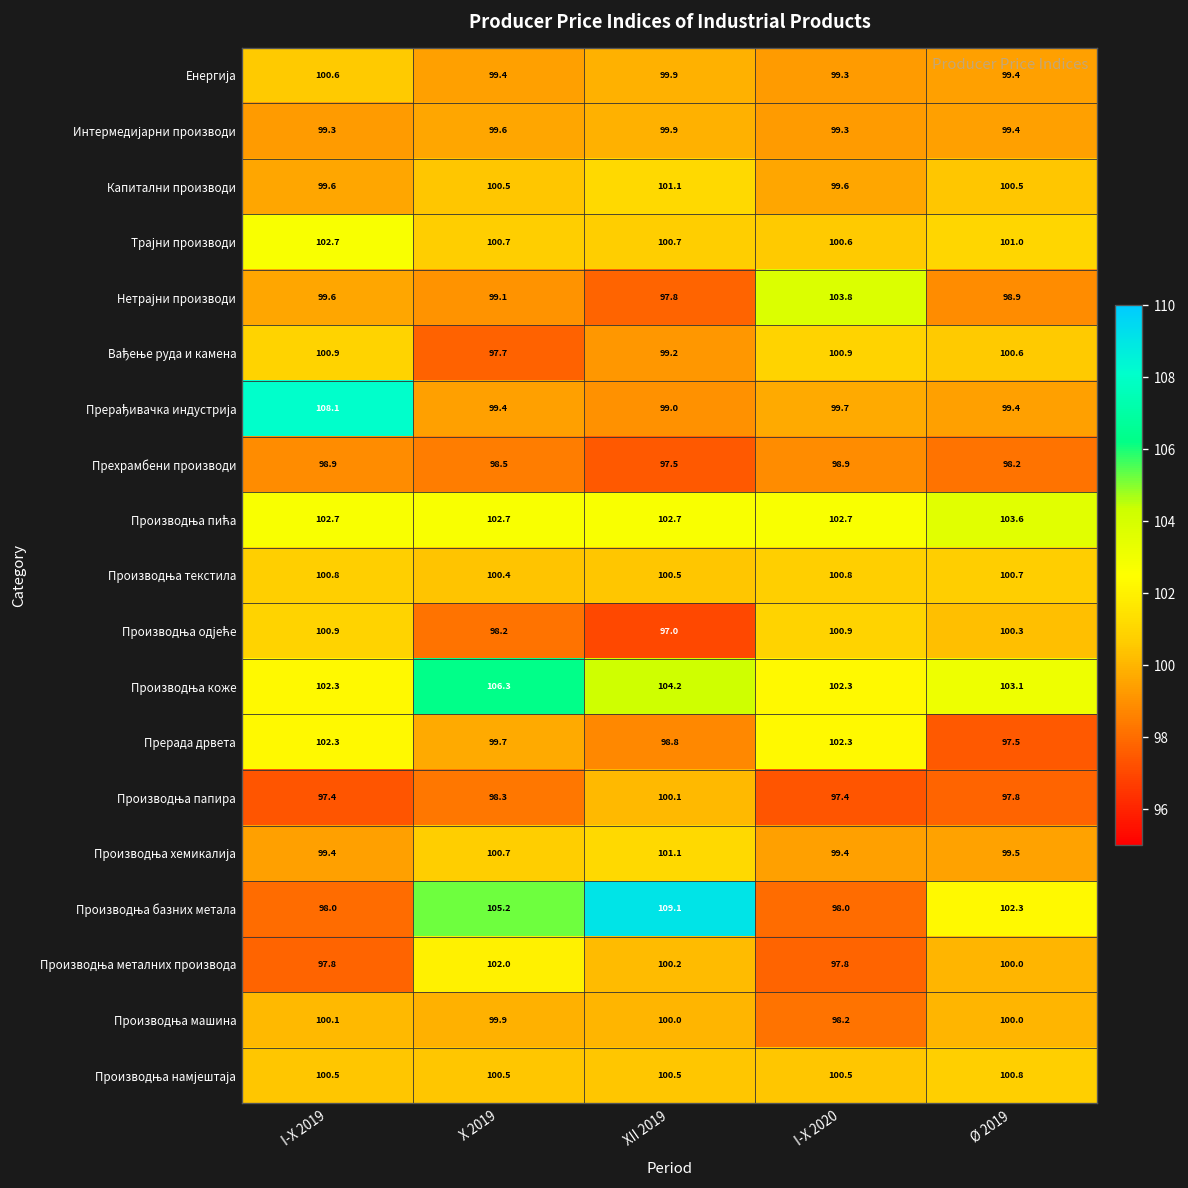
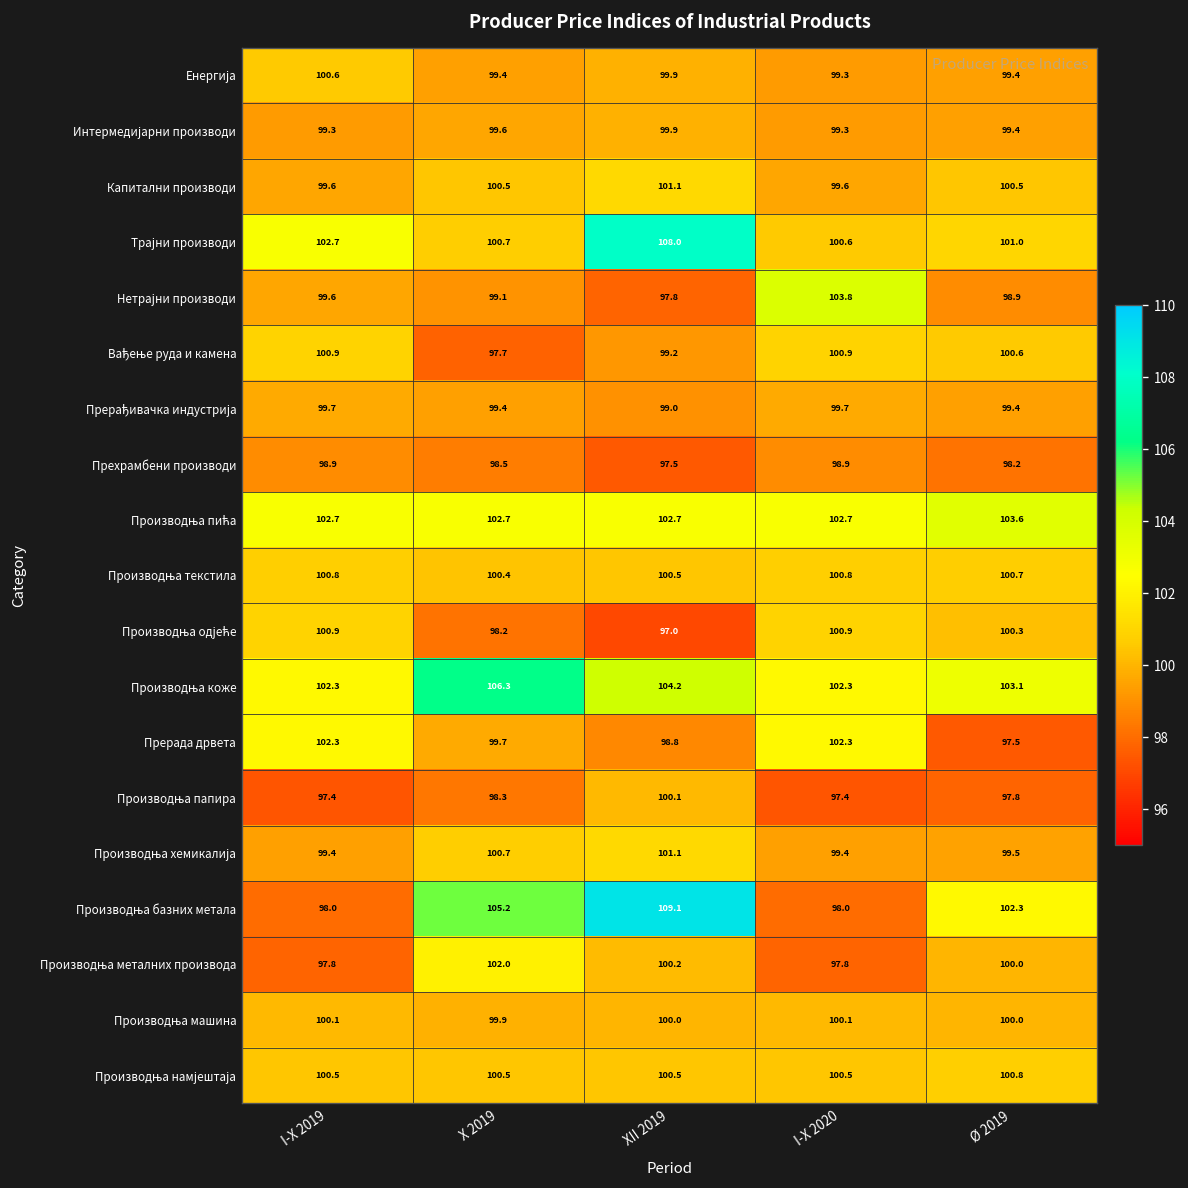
  {
    "Енергија": {
      "I-X 2019": 100.6,
      "X 2019": 99.4,
      "XII 2019": 99.9,
      "I-X 2020": 99.3
    },
    "Интермедијарни производи": {
      "I-X 2019": 99.3,
      "X 2019": 99.6,
      "XII 2019": 99.9,
      "I-X 2020": 99.3,
      "Ø 2019": 99.4
    },
    "Капитални производи": {
      "I-X 2019": 99.6,
      "X 2019": 100.5,
      "XII 2019": 101.1,
      "I-X 2020": 99.6,
      "Ø 2019": 100.5
    },
    "Трајни производи": {
      "I-X 2019": 102.7,
      "X 2019": 100.7,
-     "XII 2019": 100.7,
+     "XII 2019": 108.0,
      "I-X 2020": 100.6,
      "Ø 2019": 101.0
    },
    "Нетрајни производи": {
      "I-X 2019": 99.6,
      "X 2019": 99.1,
      "XII 2019": 97.8,
      "I-X 2020": 103.8,
      "Ø 2019": 98.9
    },
    "Вађење руда и камена": {
      "I-X 2019": 100.9,
      "X 2019": 97.7,
      "XII 2019": 99.2,
      "I-X 2020": 100.9,
      "Ø 2019": 100.6
    },
    "Прерађивачка индустрија": {
-     "I-X 2019": 108.1,
+     "I-X 2019": 99.7,
      "X 2019": 99.4,
      "XII 2019": 99.0,
      "I-X 2020": 99.7,
      "Ø 2019": 99.4
    },
    "Прехрамбени производи": {
      "I-X 2019": 98.9,
      "X 2019": 98.5,
      "XII 2019": 97.5,
      "I-X 2020": 98.9,
      "Ø 2019": 98.2
    },
    "Производња пића": {
      "I-X 2019": 102.7,
      "X 2019": 102.7,
      "XII 2019": 102.7,
      "I-X 2020": 102.7,
      "Ø 2019": 103.6
    },
    "Производња текстила": {
      "I-X 2019": 100.8,
      "X 2019": 100.4,
      "XII 2019": 100.5,
      "I-X 2020": 100.8,
      "Ø 2019": 100.7
    },
    "Производња одјеће": {
      "I-X 2019": 100.9,
      "X 2019": 98.2,
      "XII 2019": 97.0,
      "I-X 2020": 100.9,
      "Ø 2019": 100.3
    },
    "Производња коже": {
      "I-X 2019": 102.3,
      "X 2019": 106.3,
      "XII 2019": 104.2,
      "I-X 2020": 102.3,
      "Ø 2019": 103.1
    },
    "Прерада дрвета": {
      "I-X 2019": 102.3,
      "X 2019": 99.7,
      "XII 2019": 98.8,
      "I-X 2020": 102.3,
      "Ø 2019": 97.5
    },
    "Производња папира": {
      "I-X 2019": 97.4,
      "X 2019": 98.3,
      "XII 2019": 100.1,
      "I-X 2020": 97.4,
      "Ø 2019": 97.8
    },
    "Производња хемикалија": {
      "I-X 2019": 99.4,
      "X 2019": 100.7,
      "XII 2019": 101.1,
      "I-X 2020": 99.4,
      "Ø 2019": 99.5
    },
    "Производња базних метала": {
      "I-X 2019": 98.0,
      "X 2019": 105.2,
      "XII 2019": 109.1,
      "I-X 2020": 98.0,
      "Ø 2019": 102.3
    },
    "Производња металних производа": {
      "I-X 2019": 97.8,
      "X 2019": 102.0,
      "XII 2019": 100.2,
      "I-X 2020": 97.8,
      "Ø 2019": 100.0
    },
    "Производња машина": {
      "I-X 2019": 100.1,
      "X 2019": 99.9,
      "XII 2019": 100.0,
-     "I-X 2020": 98.2,
+     "I-X 2020": 100.1,
      "Ø 2019": 100.0
    },
    "Производња намјештаја": {
      "I-X 2019": 100.5,
      "X 2019": 100.5,
      "XII 2019": 100.5,
      "I-X 2020": 100.5,
      "Ø 2019": 100.8
    }
  }
